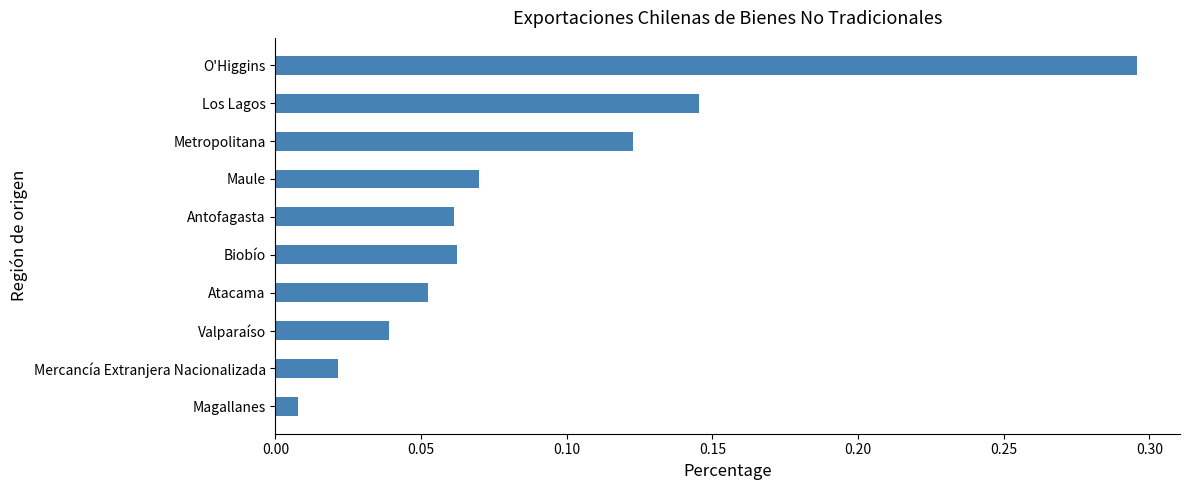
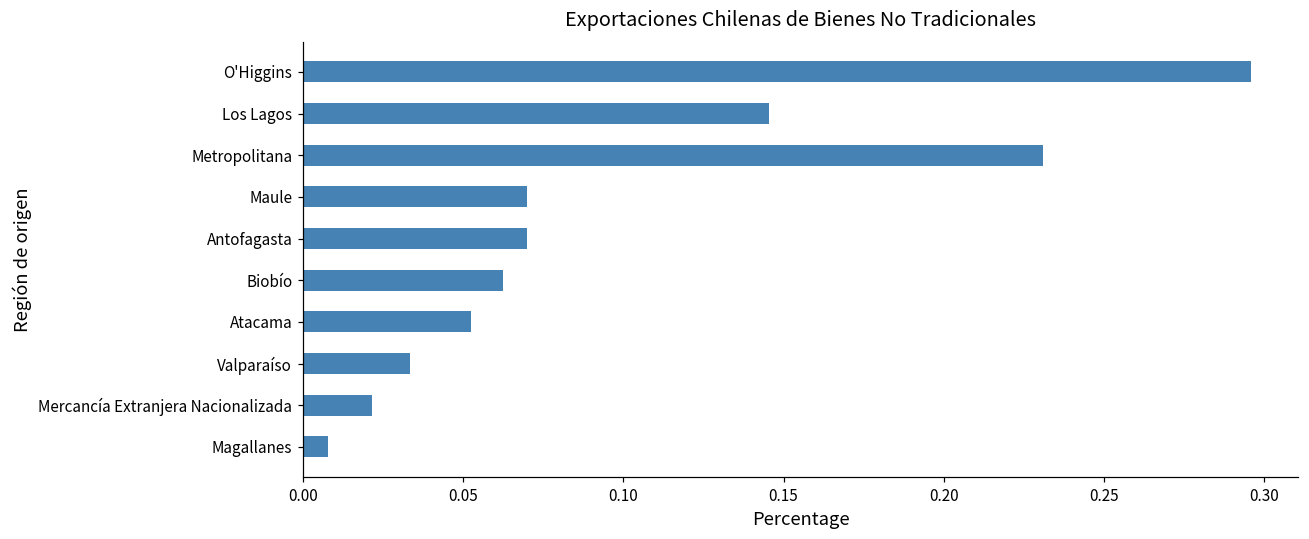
  {
    "O'Higgins": 0.296,
    "Los Lagos": 0.145,
-   "Metropolitana": 0.123,
+   "Metropolitana": 0.231,
    "Maule": 0.070,
-   "Antofagasta": 0.061,
+   "Antofagasta": 0.070,
    "Biobío": 0.062,
    "Atacama": 0.052,
-   "Valparaíso": 0.039,
+   "Valparaíso": 0.033,
    "Mercancía Extranjera Nacionalizada": 0.021,
    "Magallanes": 0.008
  }
